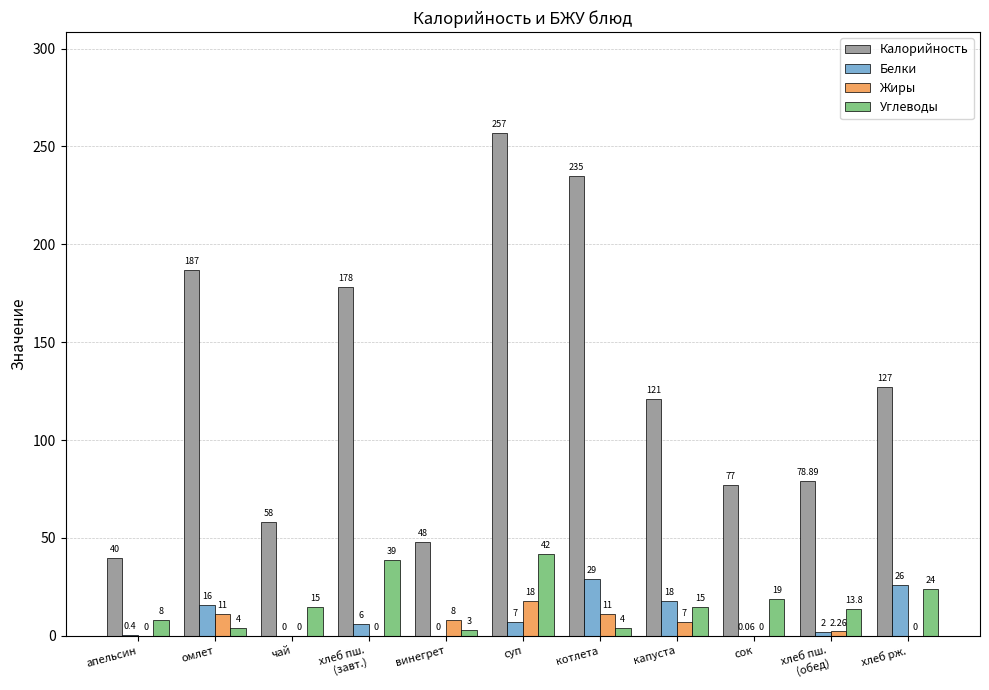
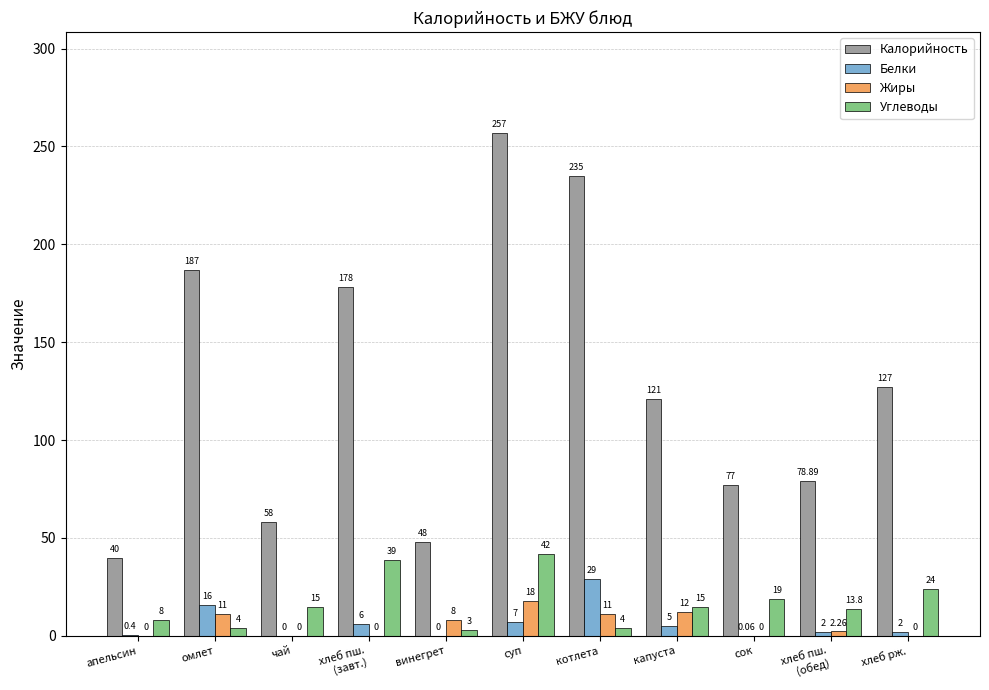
  {
    "Белки": {
      "апельсин": 0.4,
      "омлет": 16,
      "чай": 0,
      "хлеб пш. (завт.)": 6,
      "винегрет": 0,
      "суп": 7,
      "котлета": 29,
-     "капуста": 18,
+     "капуста": 5,
      "сок": 0.06,
      "хлеб пш. (обед)": 2,
-     "хлеб рж.": 26
+     "хлеб рж.": 2
    },
    "Жиры": {
      "апельсин": 0,
      "омлет": 11,
      "чай": 0,
      "хлеб пш. (завт.)": 0,
      "винегрет": 8,
      "суп": 18,
      "котлета": 11,
-     "капуста": 7,
+     "капуста": 12,
      "сок": 0,
      "хлеб пш. (обед)": 2.26,
      "хлеб рж.": 0
    }
  }
